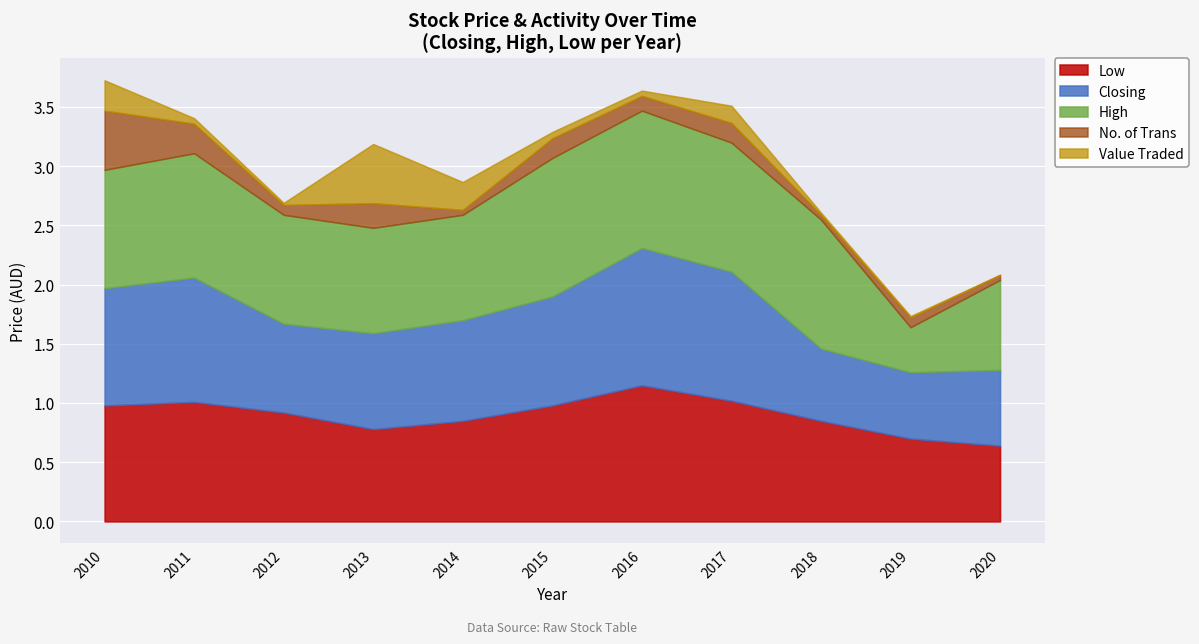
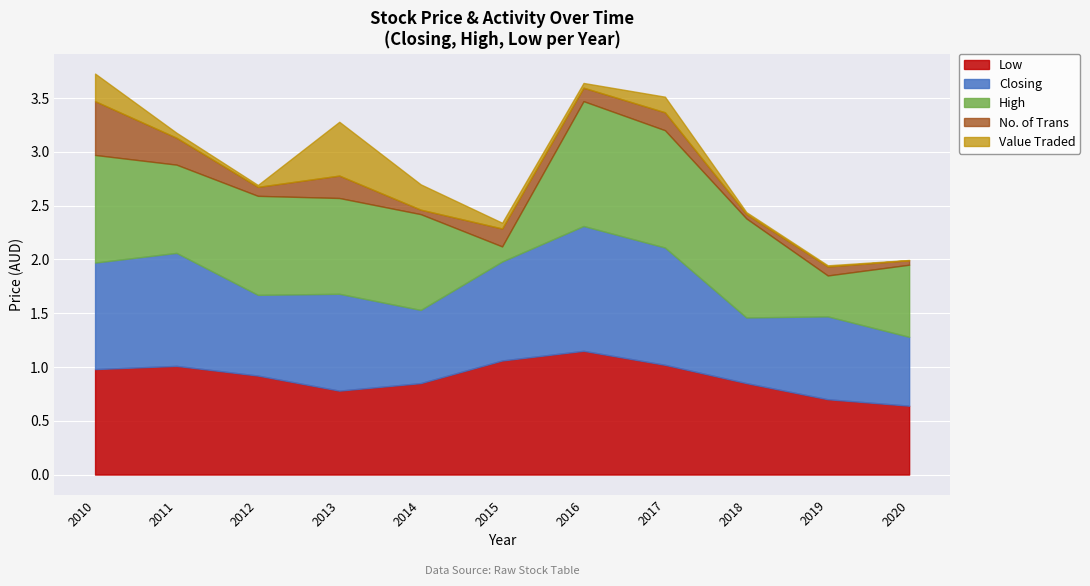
  {
    "Low": {
      "2010": 0.98,
      "2011": 1.01,
      "2012": 0.92,
      "2013": 0.78,
      "2014": 0.85,
-     "2015": 0.98,
+     "2015": 1.06,
      "2016": 1.15,
      "2017": 1.02,
      "2018": 0.85,
      "2019": 0.70,
      "2020": 0.64
    },
    "Closing": {
      "2010": 0.99,
      "2011": 1.05,
      "2012": 0.75,
-     "2013": 0.81,
-     "2014": 0.85,
+     "2013": 0.90,
+     "2014": 0.68,
      "2015": 0.92,
      "2016": 1.16,
      "2017": 1.09,
      "2018": 0.61,
-     "2019": 0.56,
+     "2019": 0.77,
      "2020": 0.64
    },
    "High": {
      "2010": 1.00,
-     "2011": 1.05,
+     "2011": 0.82,
      "2012": 0.92,
      "2013": 0.89,
      "2014": 0.89,
-     "2015": 1.17,
+     "2015": 0.14,
      "2016": 1.16,
      "2017": 1.09,
-     "2018": 1.09,
+     "2018": 0.92,
      "2019": 0.38,
-     "2020": 0.76
+     "2020": 0.67
    },
    "No. of Trans": {
      "2010": 0.50,
      "2011": 0.25,
      "2013": 0.21,
      "2014": 0.04,
      "2015": 0.17,
      "2016": 0.13,
      "2017": 0.17
    },
    "Value Traded": {
      "2010": 0.26,
      "2011": 0.05,
      "2013": 0.50,
      "2014": 0.24,
      "2015": 0.05,
      "2016": 0.04,
      "2017": 0.14
    }
  }
